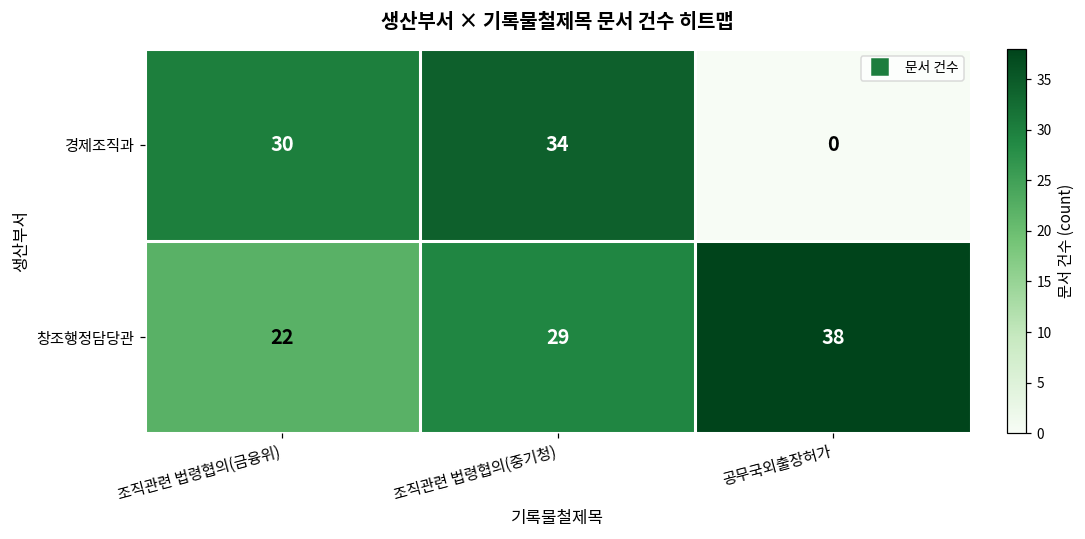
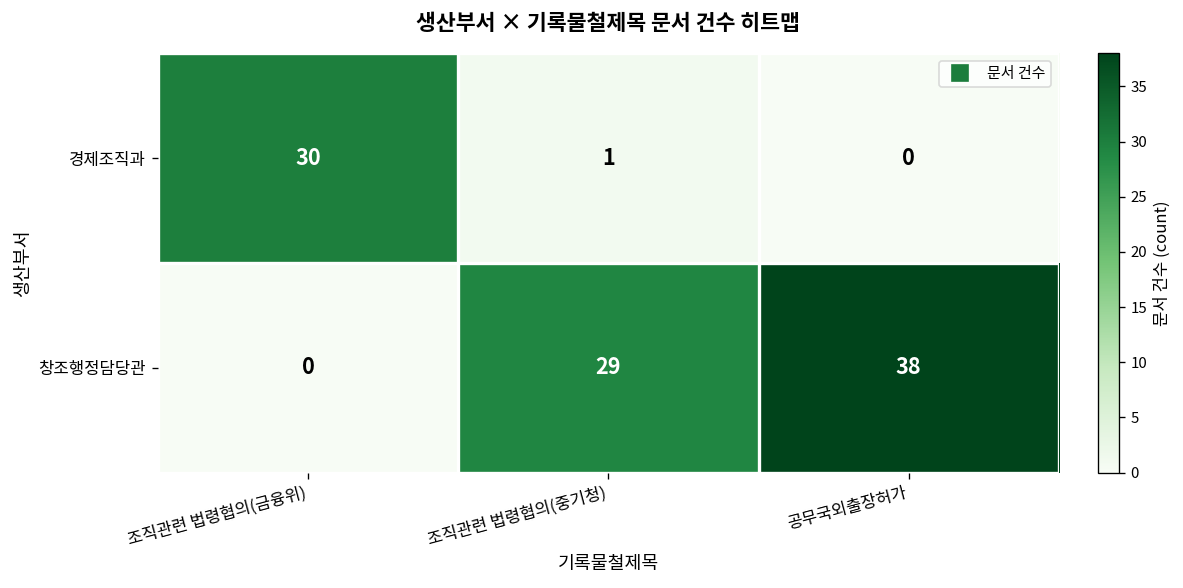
  {
    "경제조직과": {
      "조직관련 법령협의(금융위)": 30,
-     "조직관련 법령협의(중기청)": 34,
+     "조직관련 법령협의(중기청)": 1,
      "공무국외출장허가": 0
    },
    "창조행정담당관": {
-     "조직관련 법령협의(금융위)": 22,
+     "조직관련 법령협의(금융위)": 0,
      "조직관련 법령협의(중기청)": 29,
      "공무국외출장허가": 38
    }
  }
